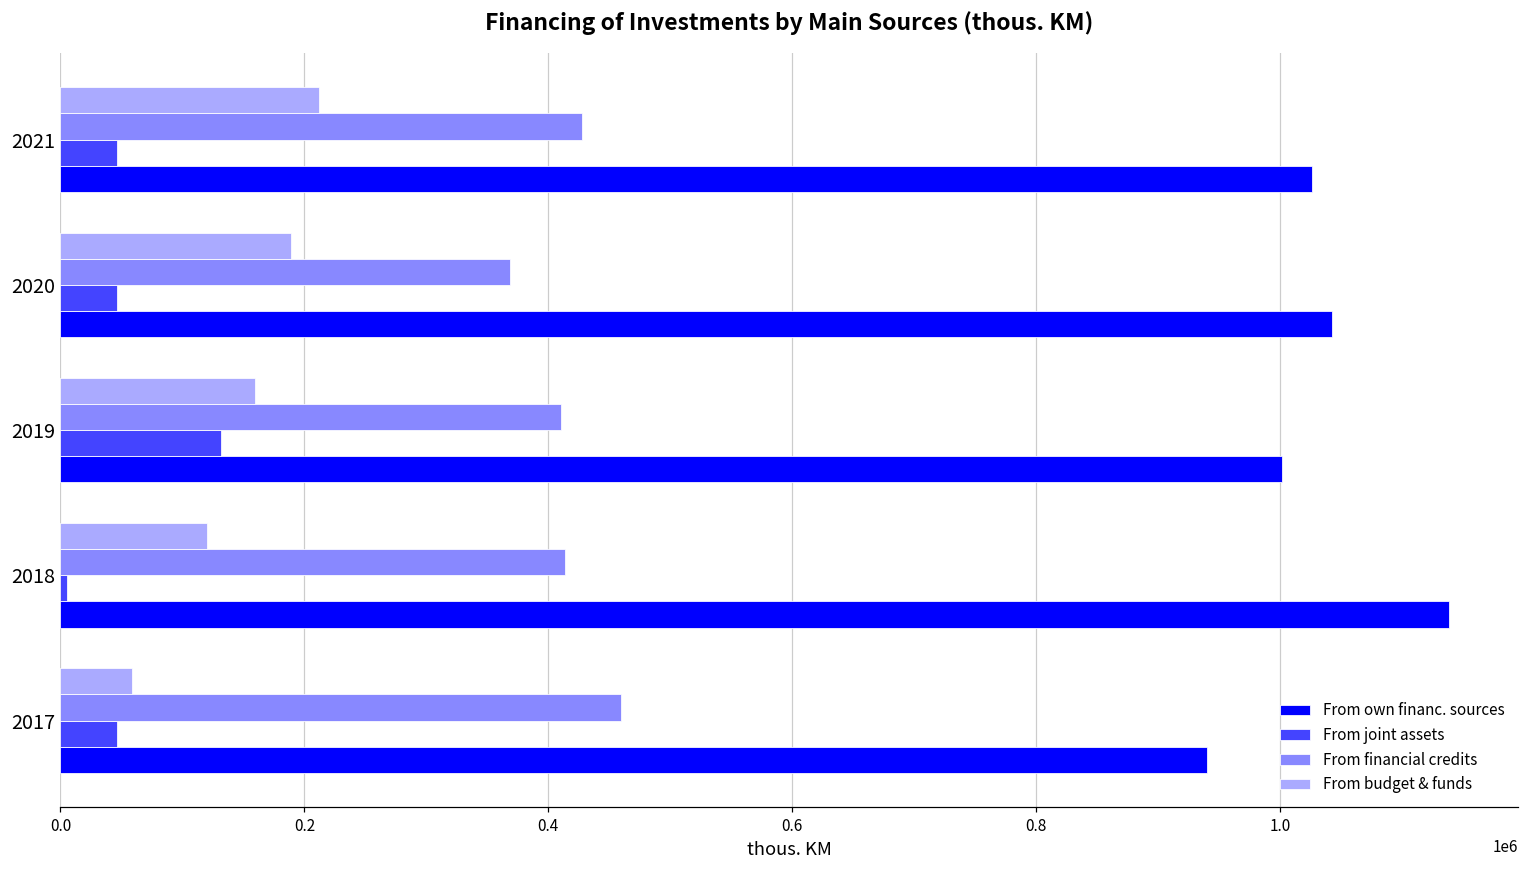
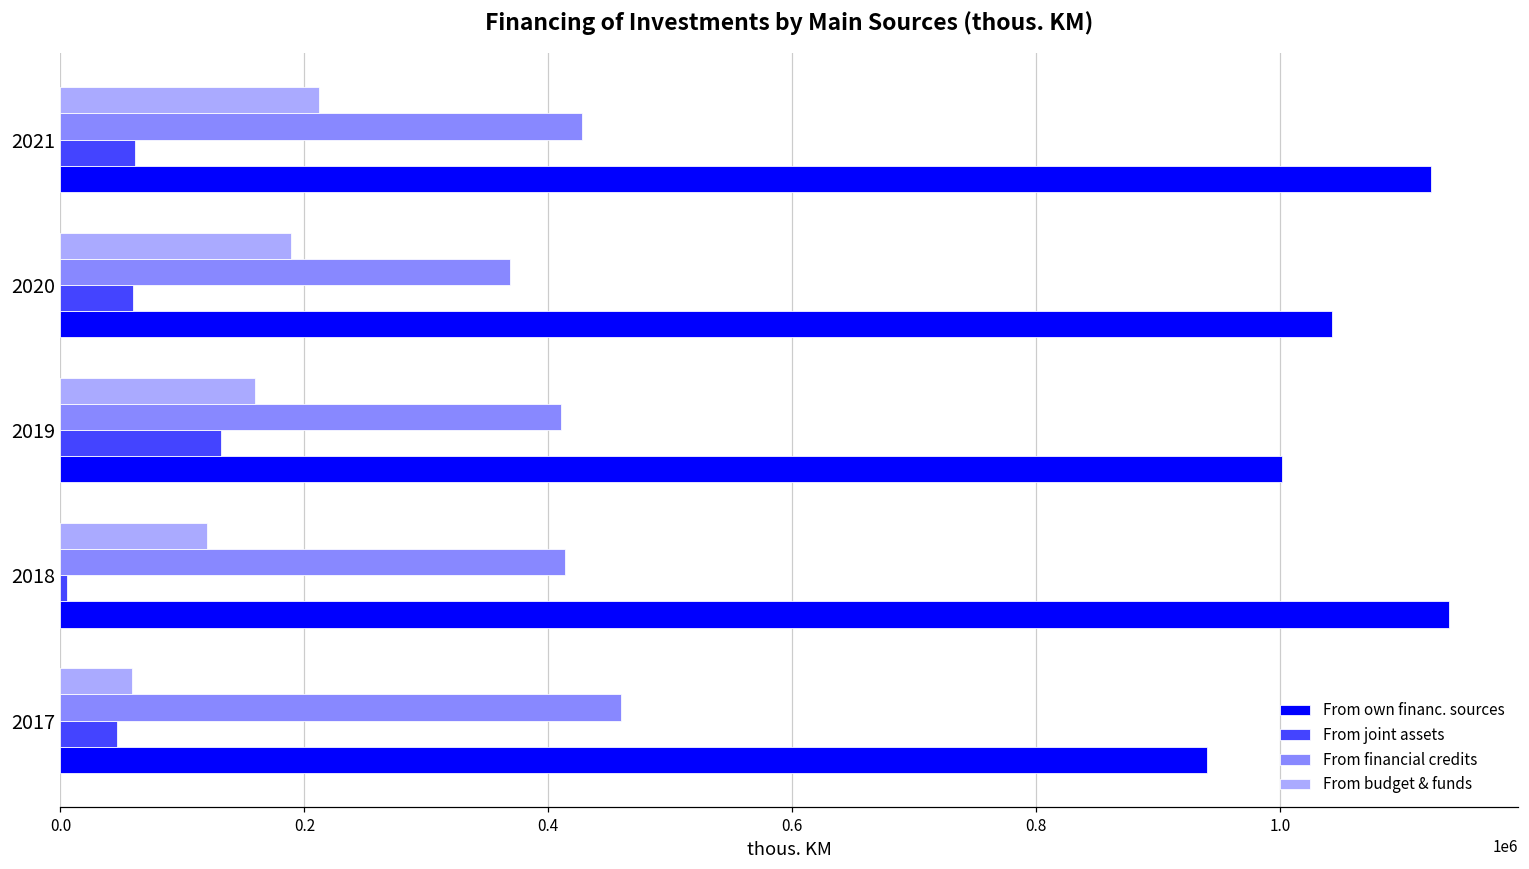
  {
    "From own financ. sources": {
-     "2021": 1027000,
+     "2021": 1124000,
      "2020": 1043000,
      "2019": 1002000,
      "2018": 1138000,
      "2017": 940000
    },
    "From joint assets": {
-     "2021": 46000,
-     "2020": 46000,
+     "2021": 61000,
+     "2020": 59000,
      "2019": 132000,
      "2018": 6000,
      "2017": 46000
    }
  }
